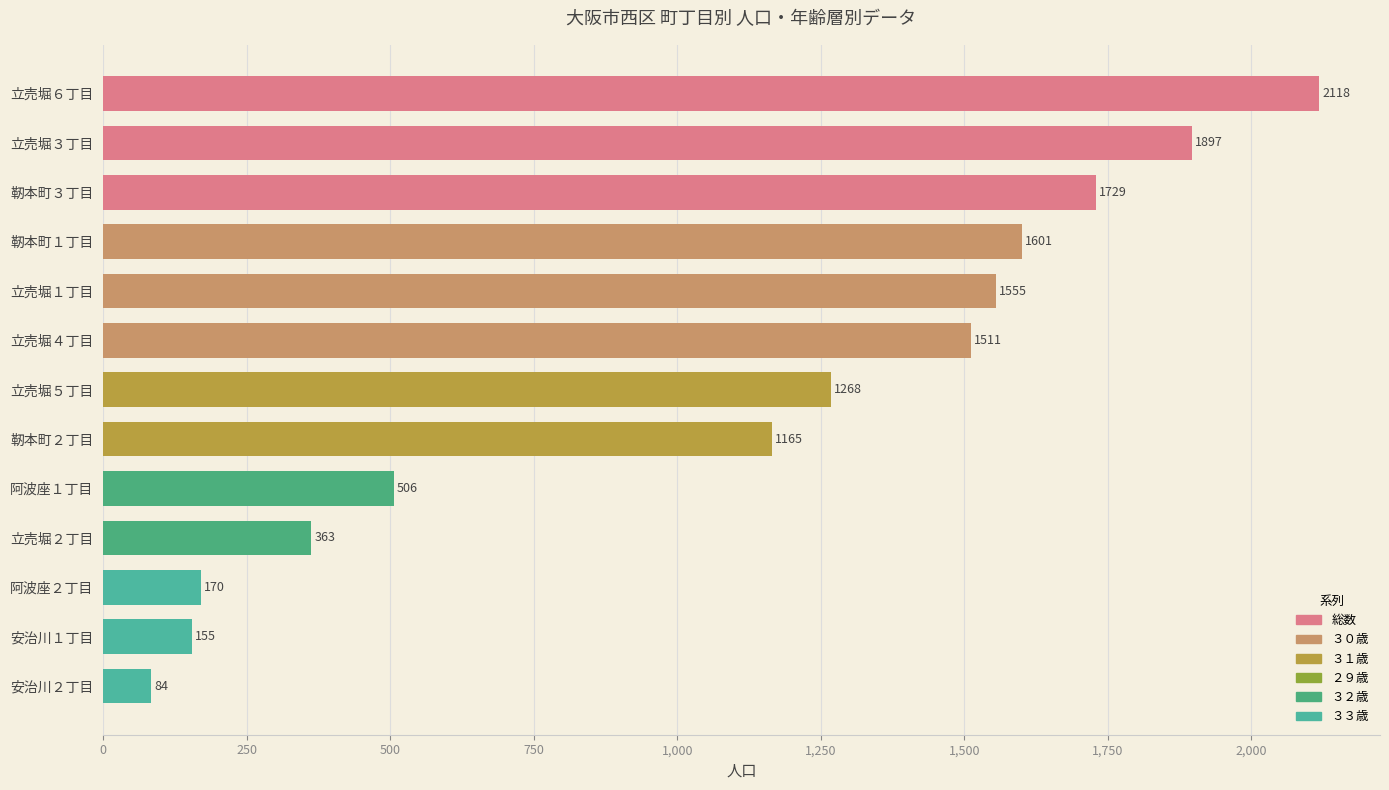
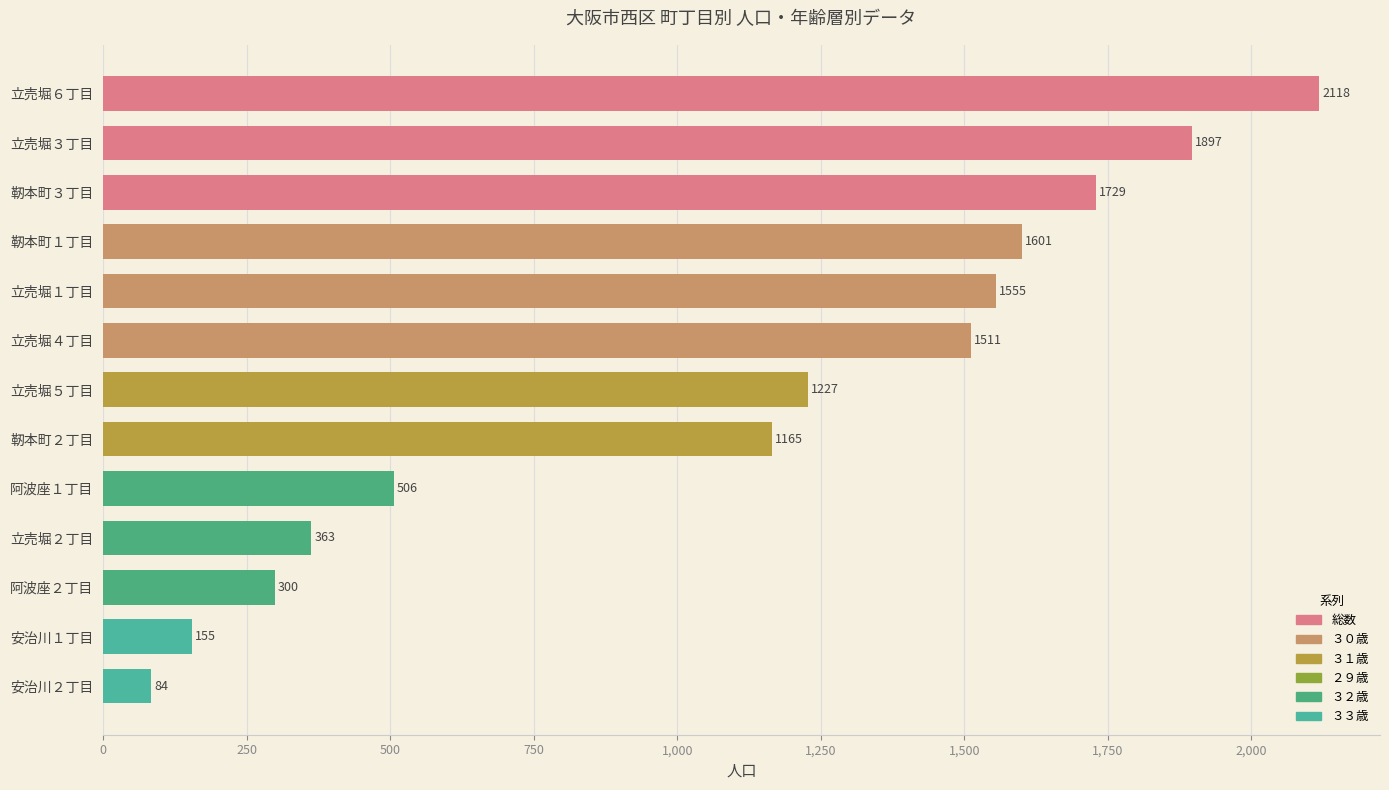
  {
    "立売堀６丁目": 2118,
    "立売堀３丁目": 1897,
    "靭本町３丁目": 1729,
    "靭本町１丁目": 1601,
    "立売堀１丁目": 1555,
    "立売堀４丁目": 1511,
-   "立売堀５丁目": 1268,
+   "立売堀５丁目": 1227,
    "靭本町２丁目": 1165,
    "阿波座１丁目": 506,
    "立売堀２丁目": 363,
-   "阿波座２丁目": 170,
+   "阿波座２丁目": 300,
    "安治川１丁目": 155,
    "安治川２丁目": 84
  }
